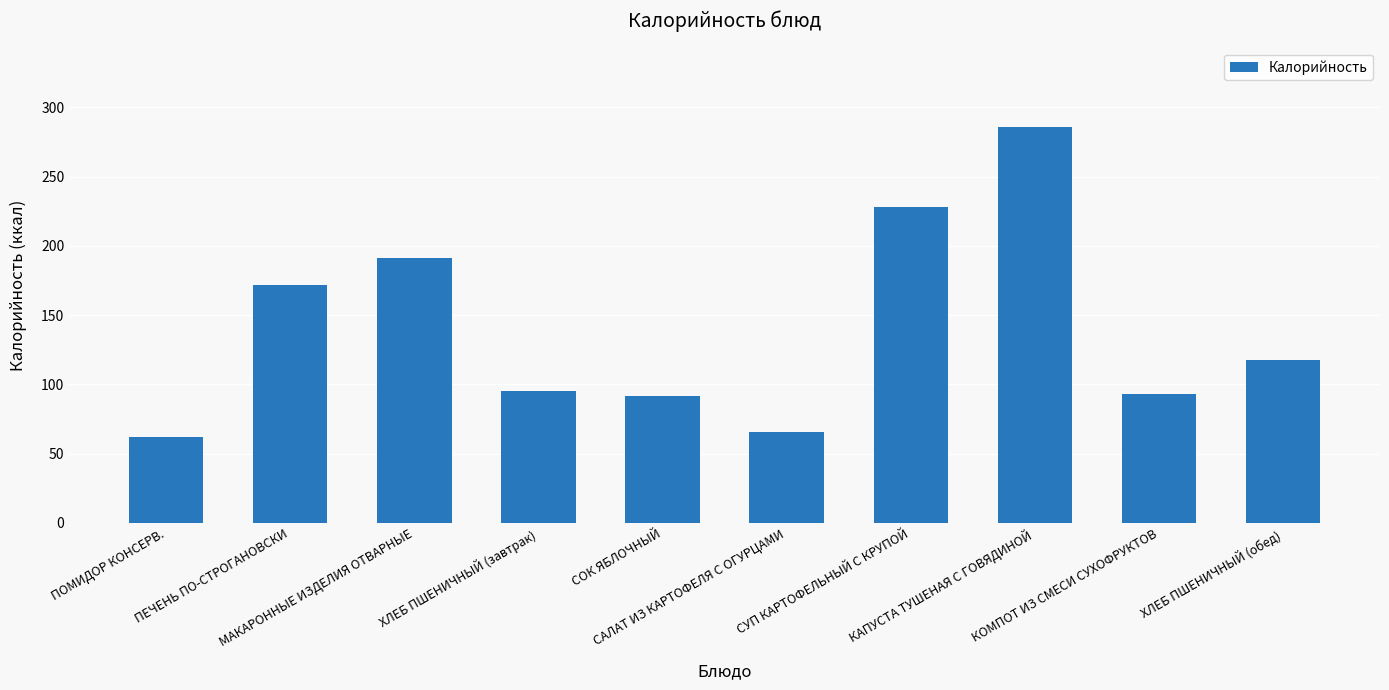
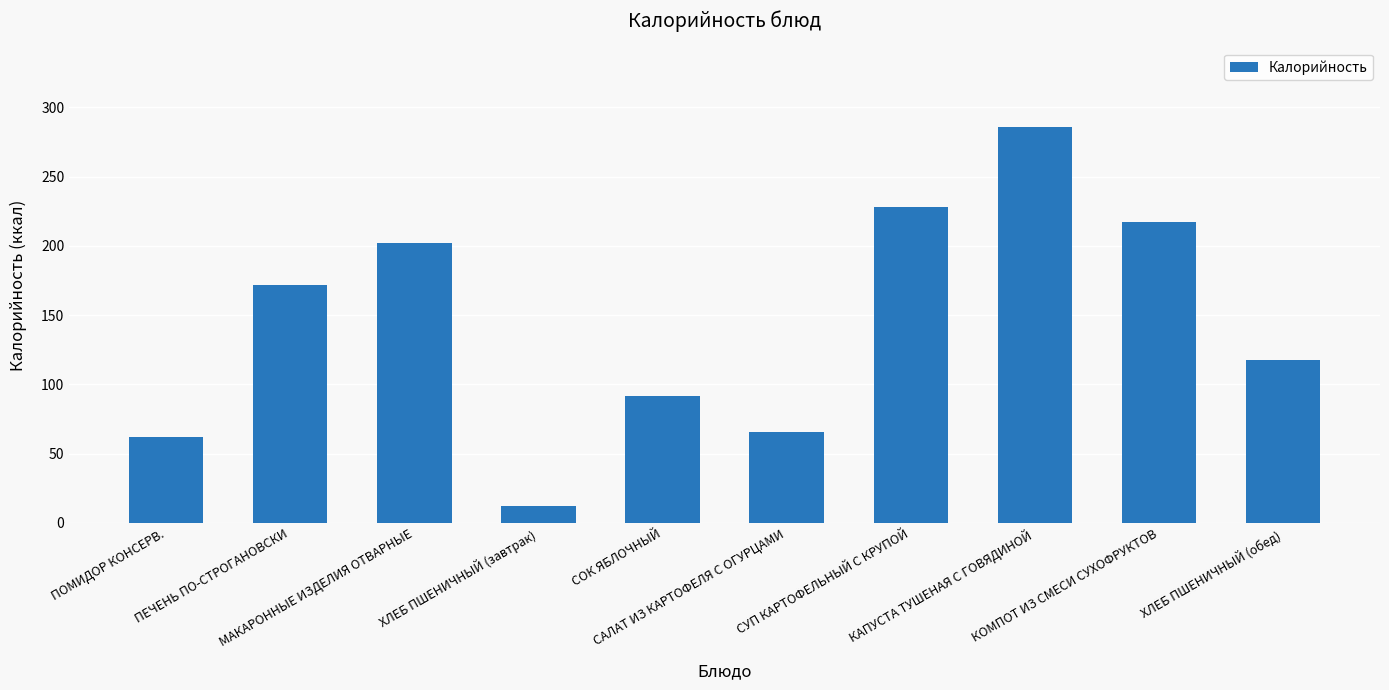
  {
    "ПОМИДОР КОНСЕРВ.": 62,
    "ПЕЧЕНЬ ПО-СТРОГАНОВСКИ": 172,
-   "МАКАРОННЫЕ ИЗДЕЛИЯ ОТВАРНЫЕ": 191,
-   "ХЛЕБ ПШЕНИЧНЫЙ (завтрак)": 95,
+   "МАКАРОННЫЕ ИЗДЕЛИЯ ОТВАРНЫЕ": 202,
+   "ХЛЕБ ПШЕНИЧНЫЙ (завтрак)": 12,
    "СОК ЯБЛОЧНЫЙ": 92,
    "САЛАТ ИЗ КАРТОФЕЛЯ С ОГУРЦАМИ": 66,
    "СУП КАРТОФЕЛЬНЫЙ С КРУПОЙ": 228,
    "КАПУСТА ТУШЕНАЯ С ГОВЯДИНОЙ": 286,
-   "КОМПОТ ИЗ СМЕСИ СУХОФРУКТОВ": 93,
+   "КОМПОТ ИЗ СМЕСИ СУХОФРУКТОВ": 217,
    "ХЛЕБ ПШЕНИЧНЫЙ (обед)": 118
  }
